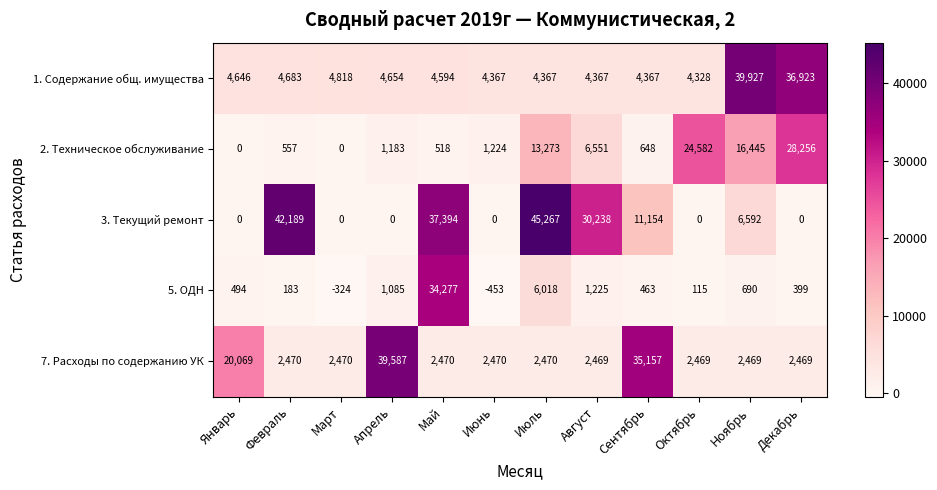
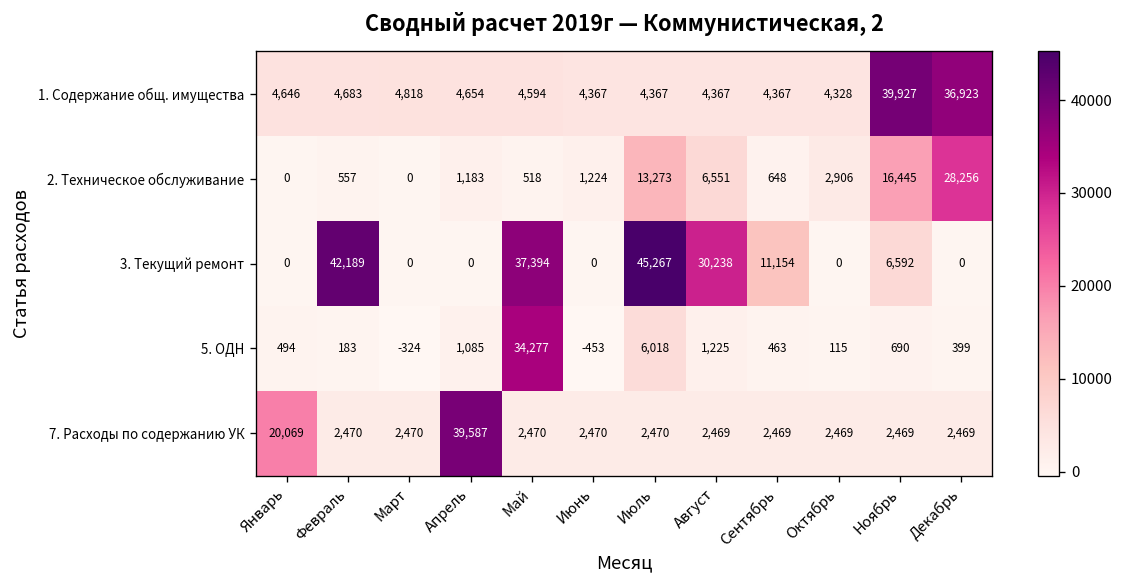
  {
    "1. Содержание общ. имущества": {
      "Январь": "4,646",
      "Февраль": "4,683",
      "Март": "4,818",
      "Апрель": "4,654",
      "Май": "4,594",
      "Июнь": "4,367",
      "Июль": "4,367",
      "Август": "4,367",
      "Сентябрь": "4,367",
      "Октябрь": "4,328",
      "Ноябрь": "39,927",
      "Декабрь": "36,923"
    },
    "2. Техническое обслуживание": {
      "Январь": "0",
      "Февраль": "557",
      "Март": "0",
      "Апрель": "1,183",
      "Май": "518",
      "Июнь": "1,224",
      "Июль": "13,273",
      "Август": "6,551",
      "Сентябрь": "648",
-     "Октябрь": "24,582",
+     "Октябрь": "2,906",
      "Ноябрь": "16,445",
      "Декабрь": "28,256"
    },
    "3. Текущий ремонт": {
      "Январь": "0",
      "Февраль": "42,189",
      "Март": "0",
      "Апрель": "0",
      "Май": "37,394",
      "Июнь": "0",
      "Июль": "45,267",
      "Август": "30,238",
      "Сентябрь": "11,154",
      "Октябрь": "0",
      "Ноябрь": "6,592",
      "Декабрь": "0"
    },
    "5. ОДН": {
      "Январь": "494",
      "Февраль": "183",
      "Март": "-324",
      "Апрель": "1,085",
      "Май": "34,277",
      "Июнь": "-453",
      "Июль": "6,018",
      "Август": "1,225",
      "Сентябрь": "463",
      "Октябрь": "115",
      "Ноябрь": "690",
      "Декабрь": "399"
    },
    "7. Расходы по содержанию УК": {
      "Январь": "20,069",
      "Февраль": "2,470",
      "Март": "2,470",
      "Апрель": "39,587",
      "Май": "2,470",
      "Июнь": "2,470",
      "Июль": "2,470",
      "Август": "2,469",
-     "Сентябрь": "35,157",
+     "Сентябрь": "2,469",
      "Октябрь": "2,469",
      "Ноябрь": "2,469",
      "Декабрь": "2,469"
    }
  }
